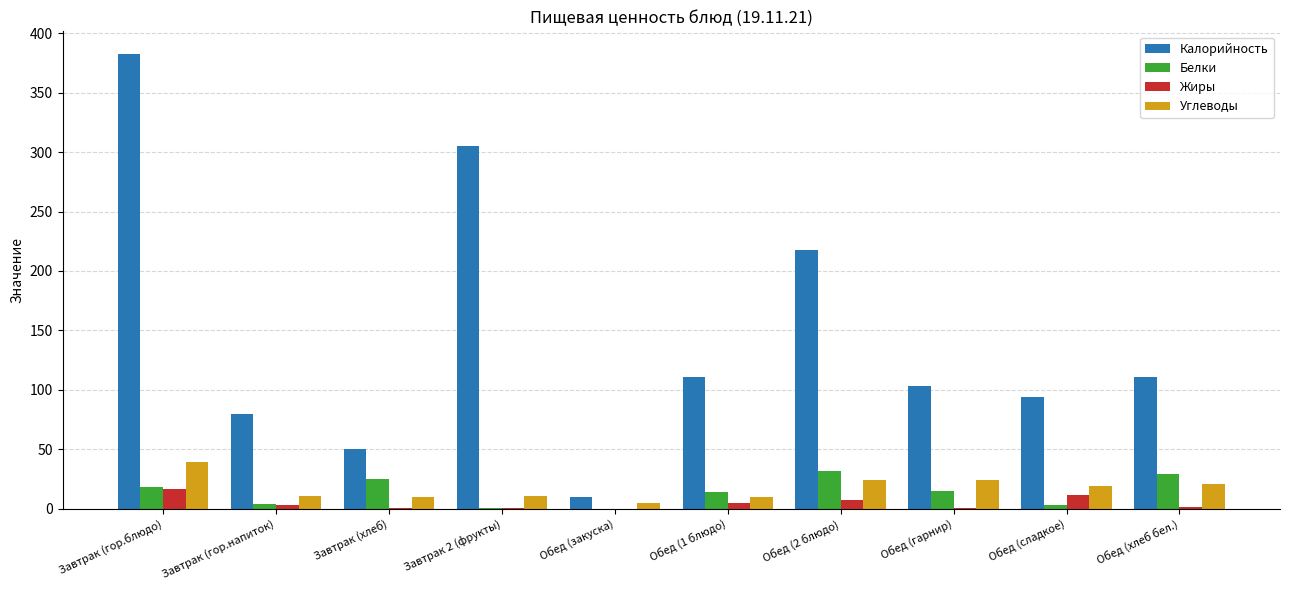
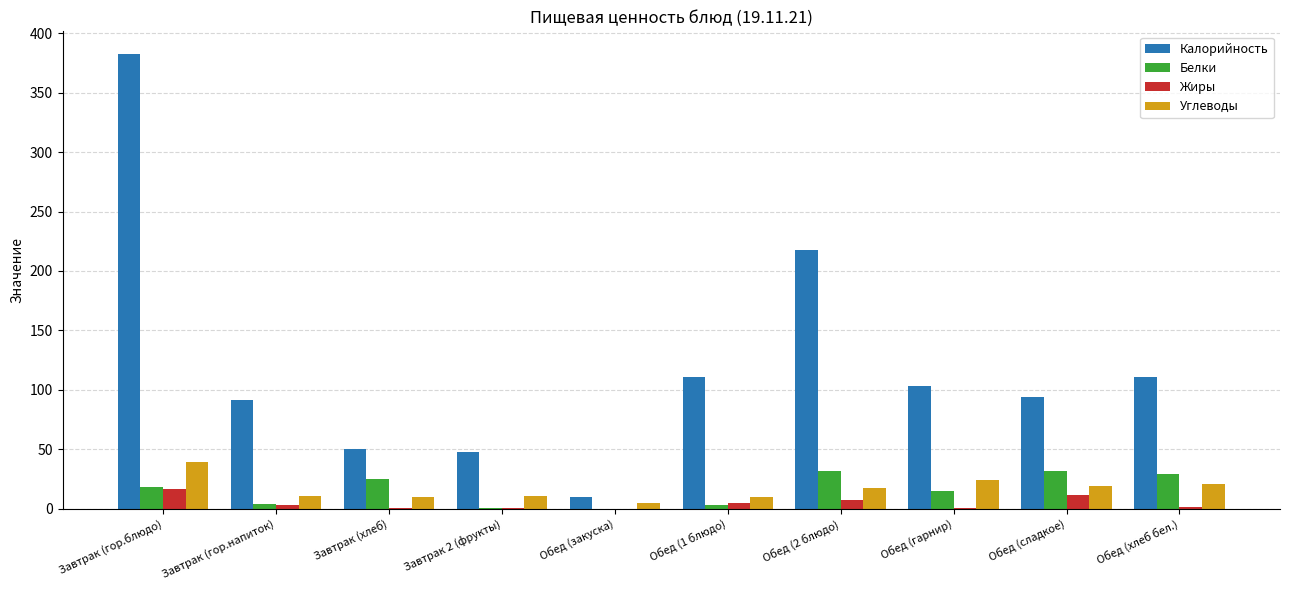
  {
    "Калорийность": {
      "Завтрак (гор.блюдо)": 382,
-     "Завтрак (гор.напиток)": 80,
+     "Завтрак (гор.напиток)": 91,
      "Завтрак (хлеб)": 51,
-     "Завтрак 2 (фрукты)": 305,
+     "Завтрак 2 (фрукты)": 48,
      "Обед (закуска)": 10,
      "Обед (1 блюдо)": 110,
      "Обед (2 блюдо)": 217,
      "Обед (гарнир)": 103,
      "Обед (сладкое)": 94,
      "Обед (хлеб бел.)": 111
    },
    "Белки": {
      "Завтрак (гор.блюдо)": 19,
      "Завтрак (гор.напиток)": 4,
      "Завтрак (хлеб)": 25,
-     "Обед (1 блюдо)": 14,
+     "Обед (1 блюдо)": 3,
      "Обед (2 блюдо)": 32,
      "Обед (гарнир)": 15,
-     "Обед (сладкое)": 3,
+     "Обед (сладкое)": 31,
      "Обед (хлеб бел.)": 29
    },
    "Жиры": {
      "Завтрак (гор.блюдо)": 17,
      "Завтрак (гор.напиток)": 4,
      "Обед (1 блюдо)": 5,
      "Обед (2 блюдо)": 7,
      "Обед (сладкое)": 11
    },
    "Углеводы": {
      "Завтрак (гор.блюдо)": 40,
      "Завтрак (гор.напиток)": 11,
      "Завтрак (хлеб)": 10,
      "Завтрак 2 (фрукты)": 10,
      "Обед (закуска)": 5,
      "Обед (1 блюдо)": 10,
-     "Обед (2 блюдо)": 24,
+     "Обед (2 блюдо)": 18,
      "Обед (гарнир)": 24,
      "Обед (сладкое)": 19,
      "Обед (хлеб бел.)": 21
    }
  }
